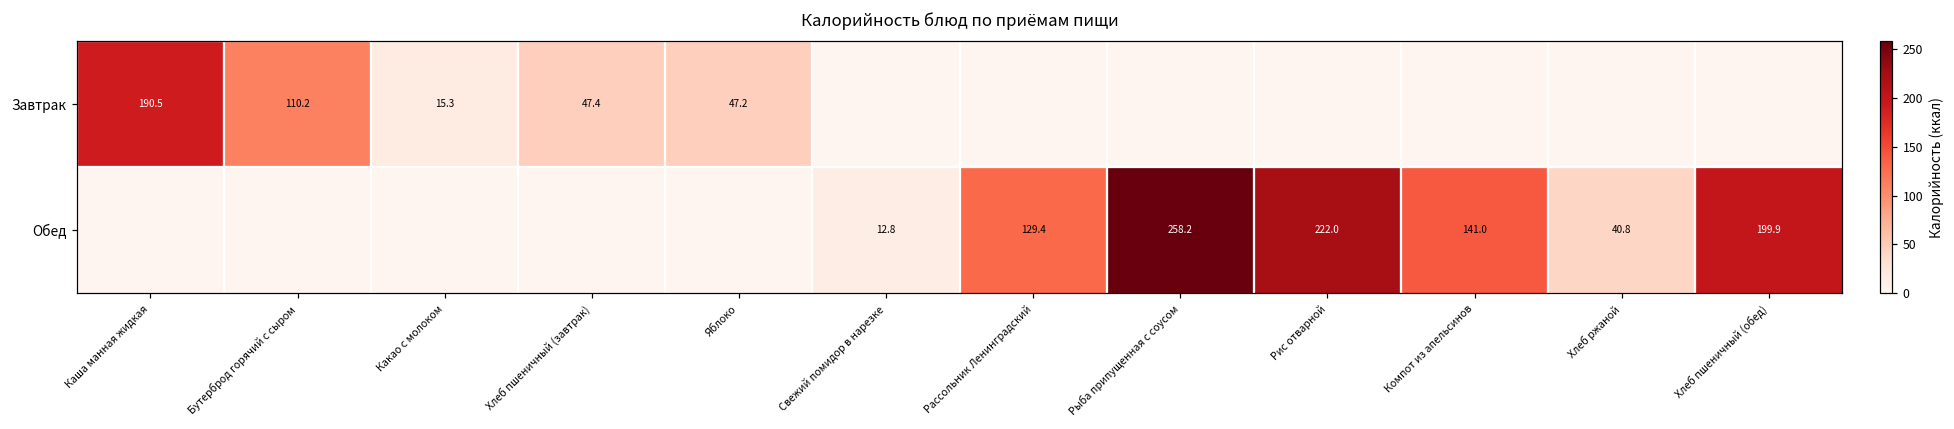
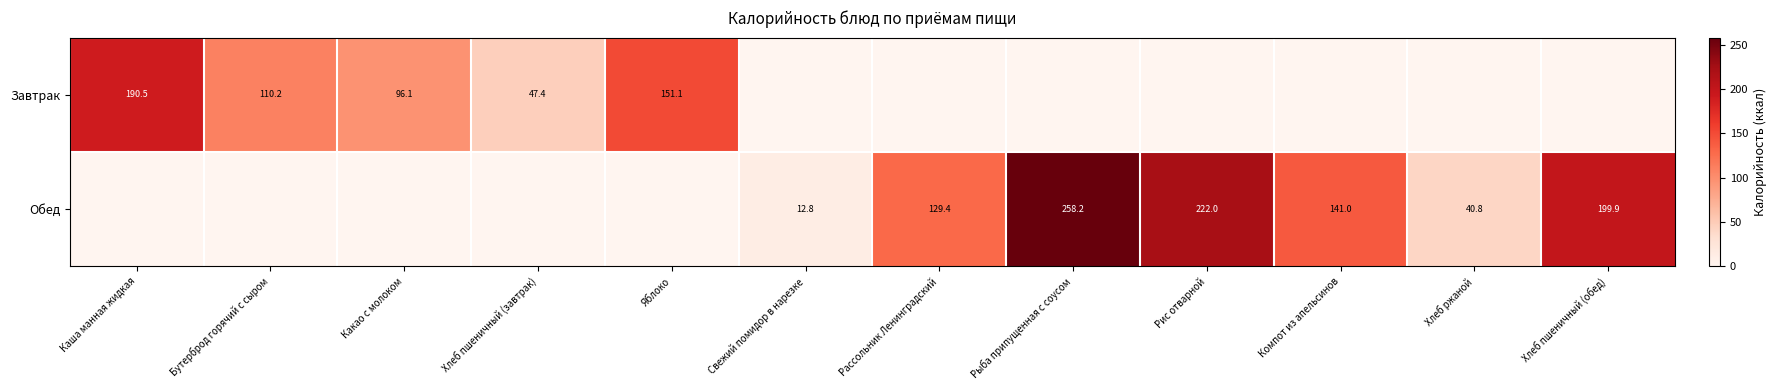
  {
    "Завтрак": {
      "Каша манная жидкая": 190.5,
      "Бутерброд горячий с сыром": 110.2,
-     "Какао с молоком": 15.3,
+     "Какао с молоком": 96.1,
      "Хлеб пшеничный (завтрак)": 47.4,
-     "Яблоко": 47.2
+     "Яблоко": 151.1
    },
    "Обед": {
      "Свежий помидор в нарезке": 12.8,
      "Рассольник Ленинградский": 129.4,
      "Рыба припущенная с соусом": 258.2,
      "Рис отварной": 222.0,
      "Компот из апельсинов": 141.0,
      "Хлеб ржаной": 40.8,
      "Хлеб пшеничный (обед)": 199.9
    }
  }
